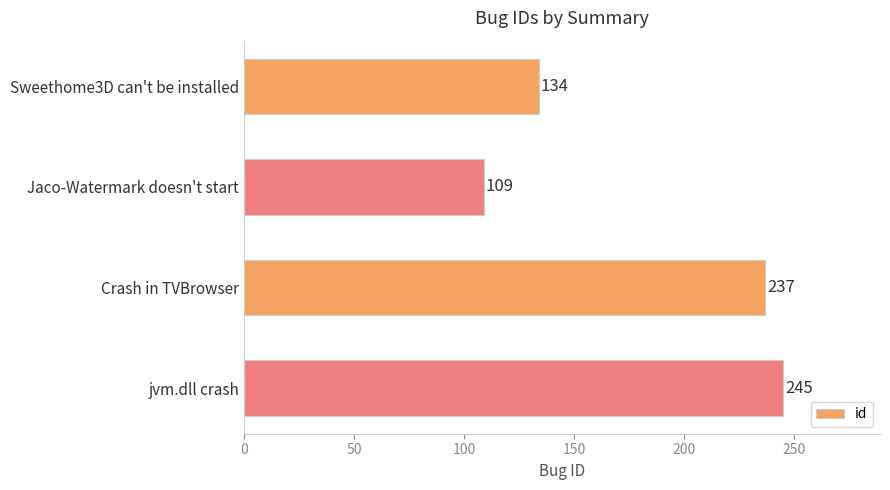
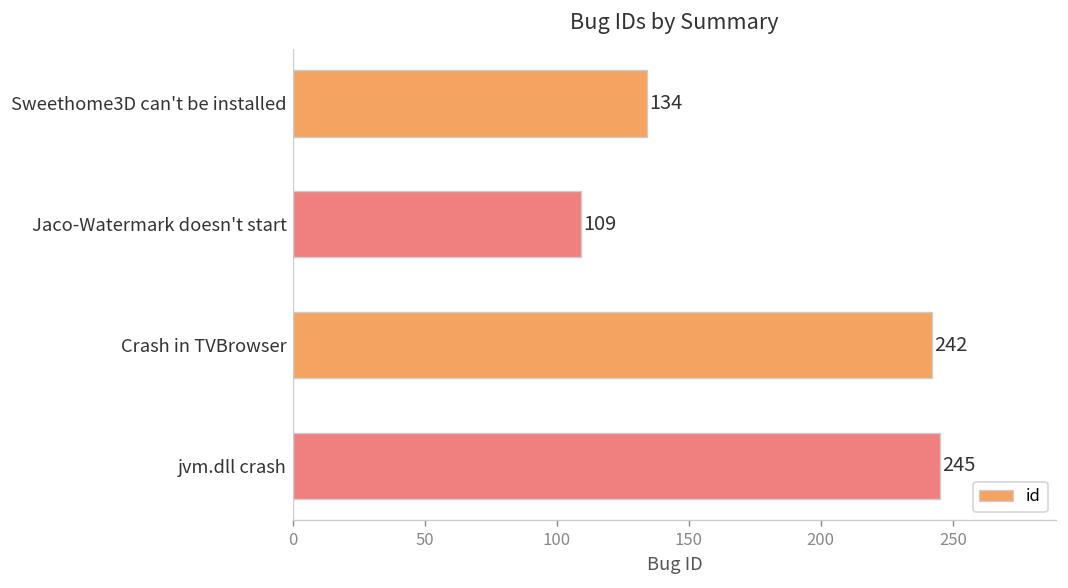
  {
    "Sweethome3D can't be installed": 134,
    "Jaco-Watermark doesn't start": 109,
-   "Crash in TVBrowser": 237,
+   "Crash in TVBrowser": 242,
    "jvm.dll crash": 245
  }
